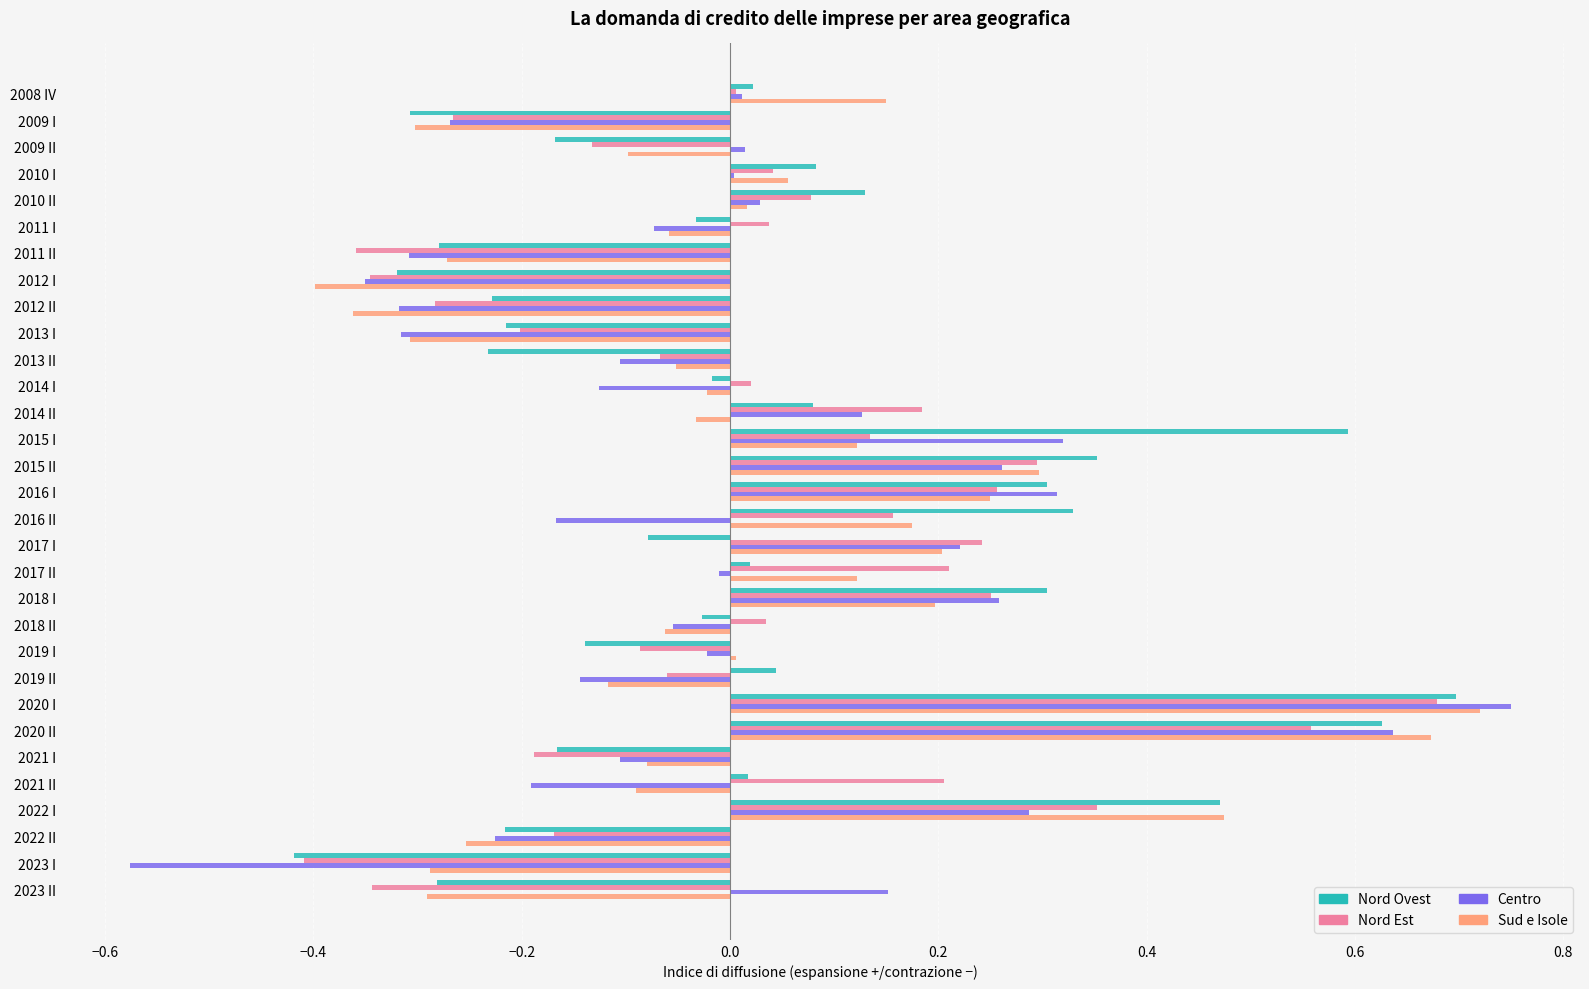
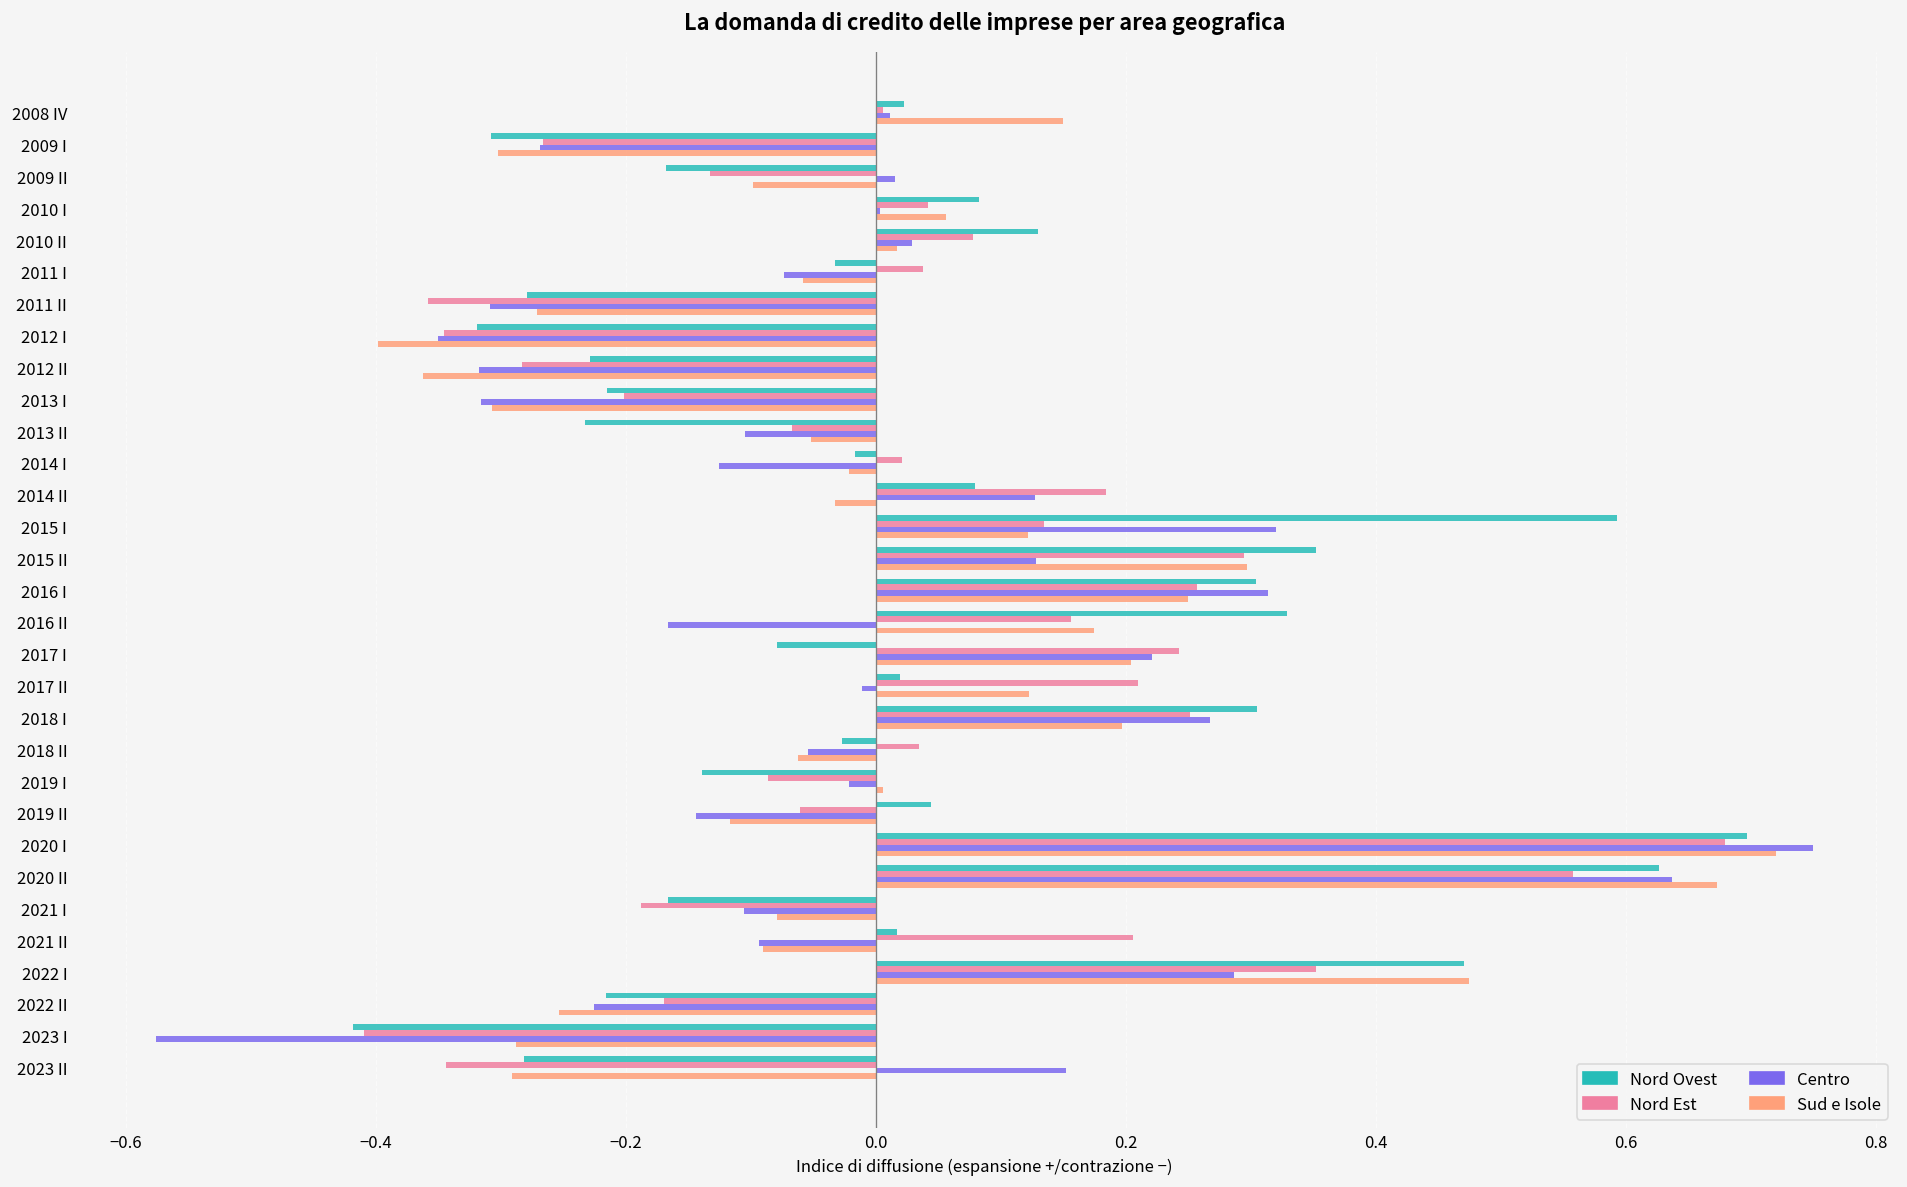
  {
    "Nord Ovest": {
      "2008 IV": 0.023,
      "2009 I": -0.308,
      "2009 II": -0.168,
      "2010 I": 0.082,
      "2010 II": 0.130,
      "2011 I": -0.032,
      "2011 II": -0.279,
      "2012 I": -0.319,
      "2012 II": -0.229,
      "2013 I": -0.215,
      "2013 II": -0.233,
      "2014 I": -0.017,
      "2014 II": 0.079,
      "2015 I": 0.593,
      "2015 II": 0.352,
      "2016 I": 0.304,
      "2016 II": 0.329,
      "2017 I": -0.079,
      "2017 II": 0.019,
      "2018 I": 0.305,
      "2018 II": -0.027,
      "2019 I": -0.139,
      "2019 II": 0.044,
      "2020 I": 0.697,
      "2020 II": 0.626,
      "2021 I": -0.167,
      "2021 II": 0.017,
      "2022 I": 0.471,
      "2022 II": -0.216,
      "2023 I": -0.418,
      "2023 II": -0.282
    },
    "Centro": {
      "2008 IV": 0.011,
      "2009 I": -0.269,
      "2009 II": 0.015,
      "2010 I": 0.004,
      "2010 II": 0.029,
      "2011 I": -0.073,
      "2011 II": -0.308,
      "2012 I": -0.351,
      "2012 II": -0.317,
      "2013 I": -0.316,
      "2013 II": -0.105,
      "2014 I": -0.125,
      "2014 II": 0.127,
      "2015 I": 0.320,
-     "2015 II": 0.261,
+     "2015 II": 0.128,
      "2016 I": 0.314,
      "2016 II": -0.167,
      "2017 I": 0.221,
      "2017 II": -0.011,
-     "2018 I": 0.259,
+     "2018 I": 0.267,
      "2018 II": -0.055,
      "2019 I": -0.022,
      "2019 II": -0.144,
      "2020 I": 0.750,
      "2020 II": 0.637,
      "2021 I": -0.105,
-     "2021 II": -0.191,
+     "2021 II": -0.094,
      "2022 I": 0.287,
      "2022 II": -0.226,
      "2023 I": -0.576,
      "2023 II": 0.152
    }
  }
